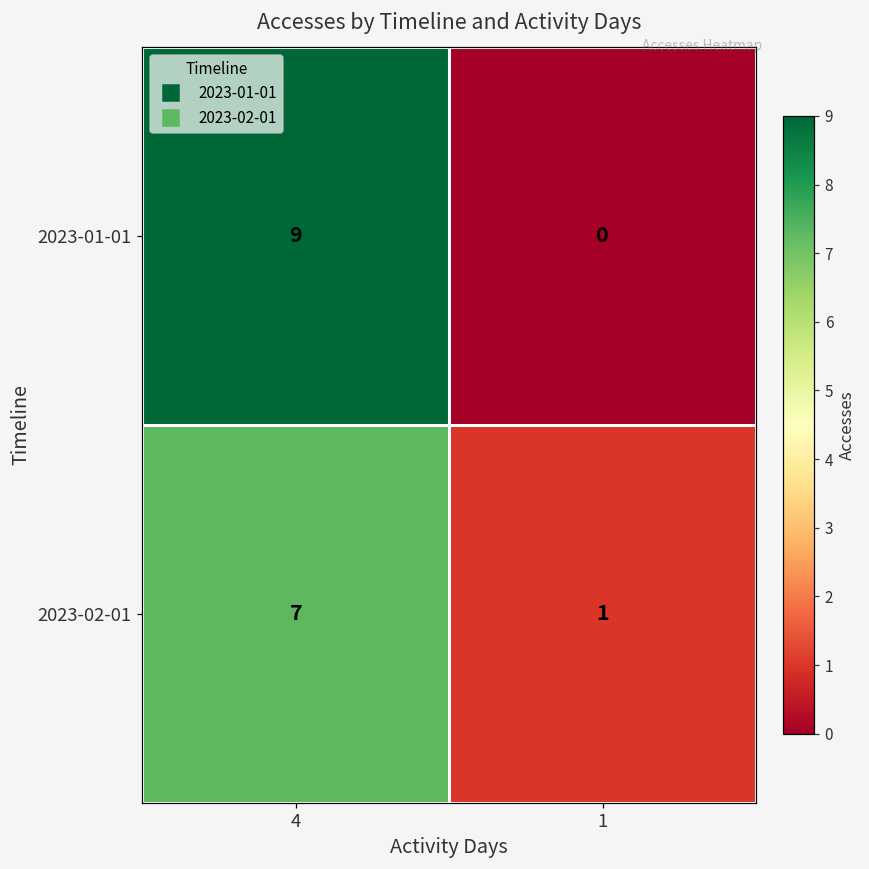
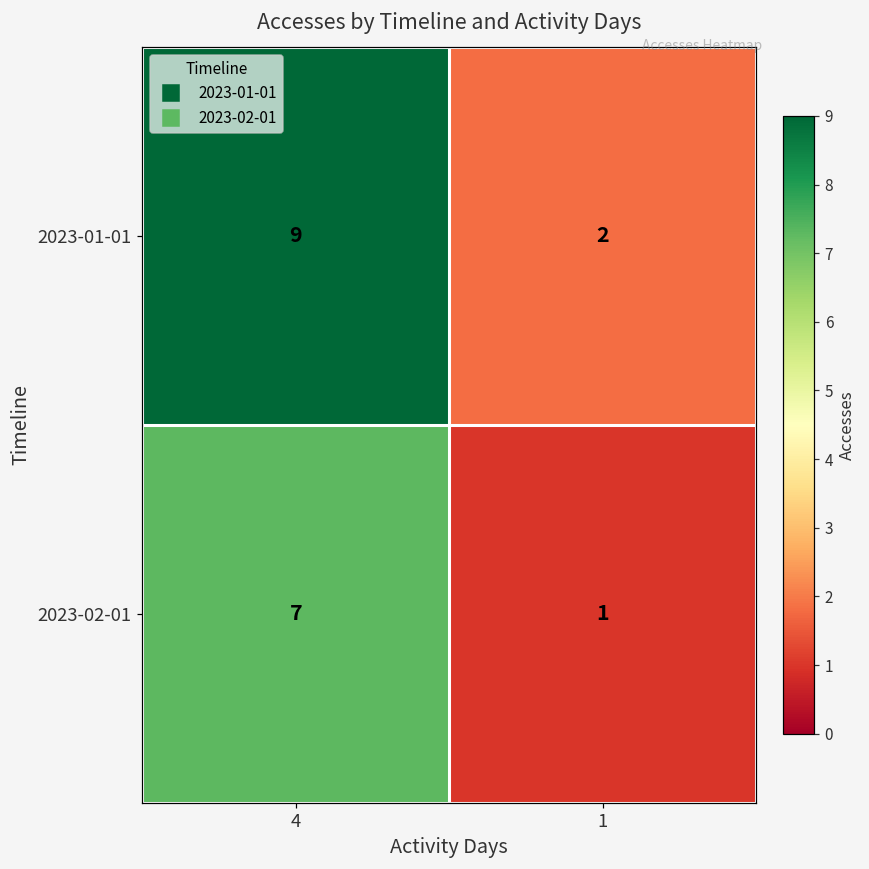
  {
    "2023-01-01": {
      "4": 9,
-     "1": 0
+     "1": 2
    },
    "2023-02-01": {
      "4": 7,
      "1": 1
    }
  }
